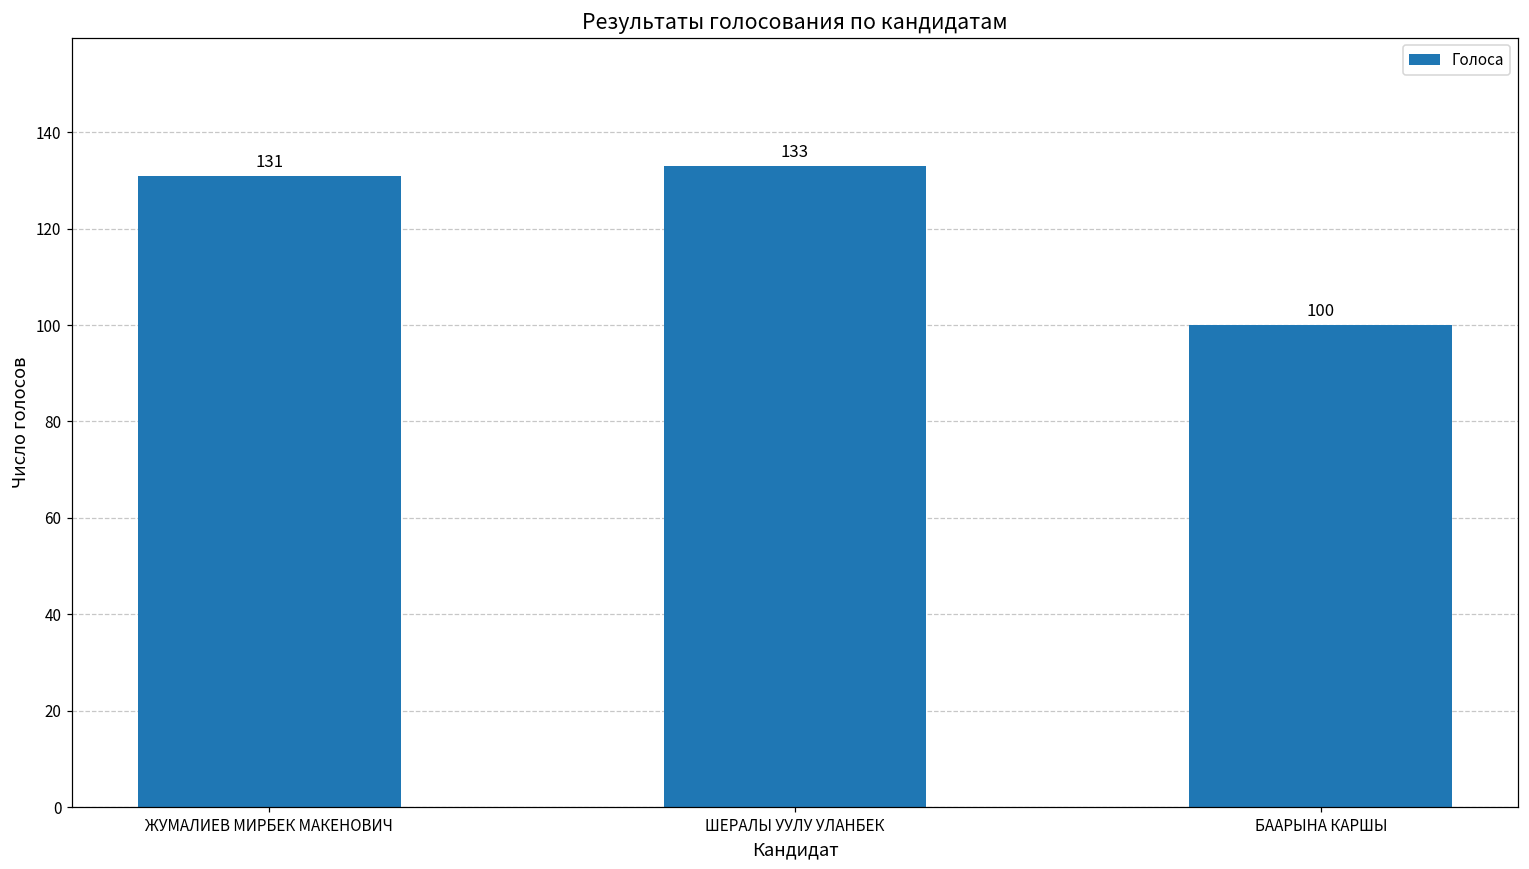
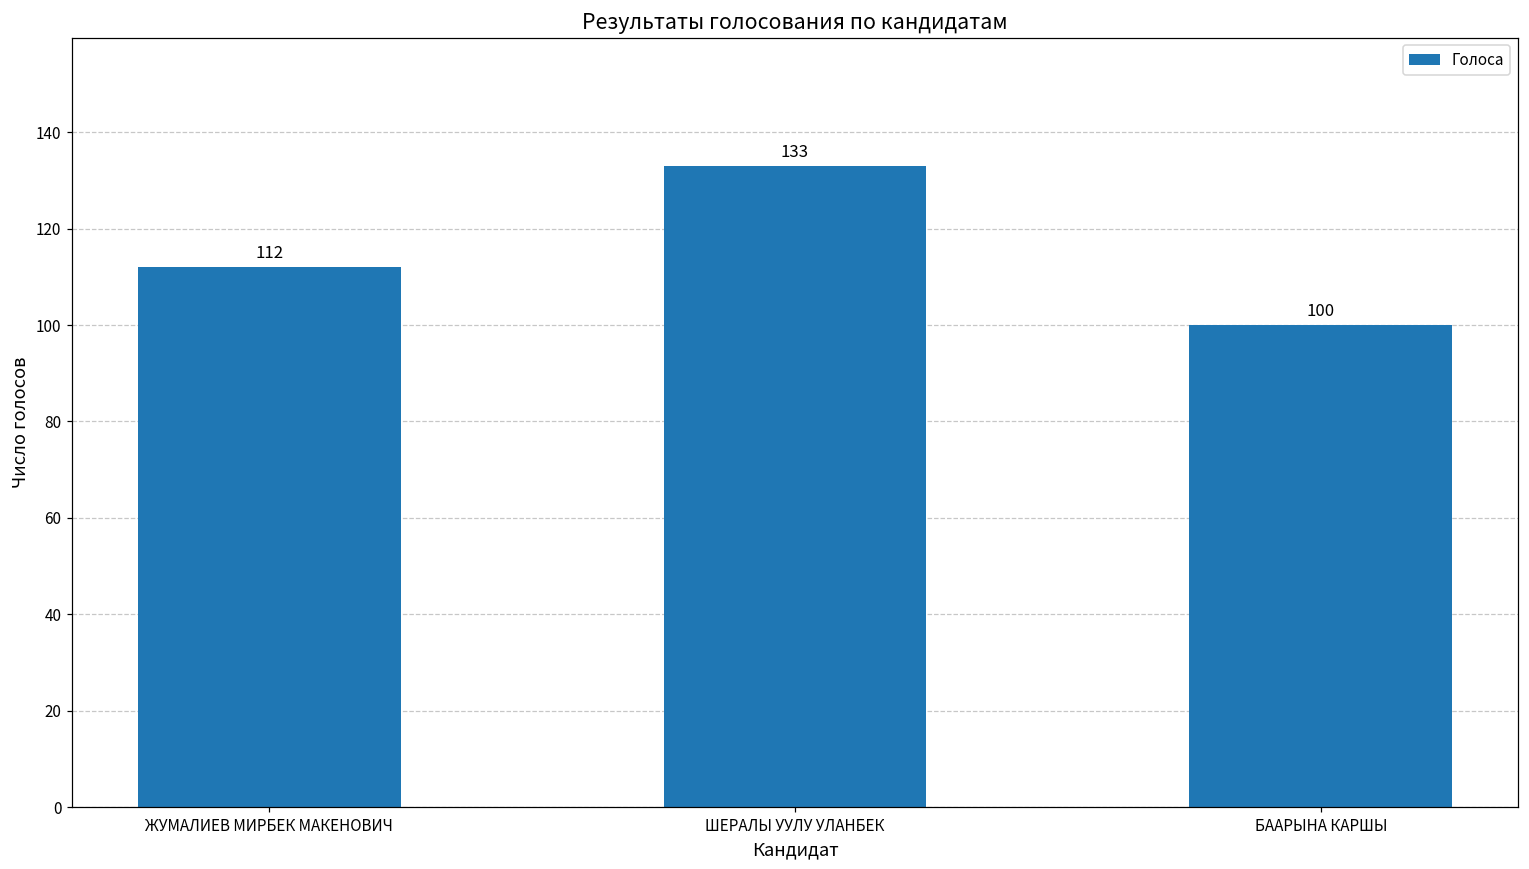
  {
-   "ЖУМАЛИЕВ МИРБЕК МАКЕНОВИЧ": 131,
+   "ЖУМАЛИЕВ МИРБЕК МАКЕНОВИЧ": 112,
    "ШЕРАЛЫ УУЛУ УЛАНБЕК": 133,
    "БААРЫНА КАРШЫ": 100
  }
